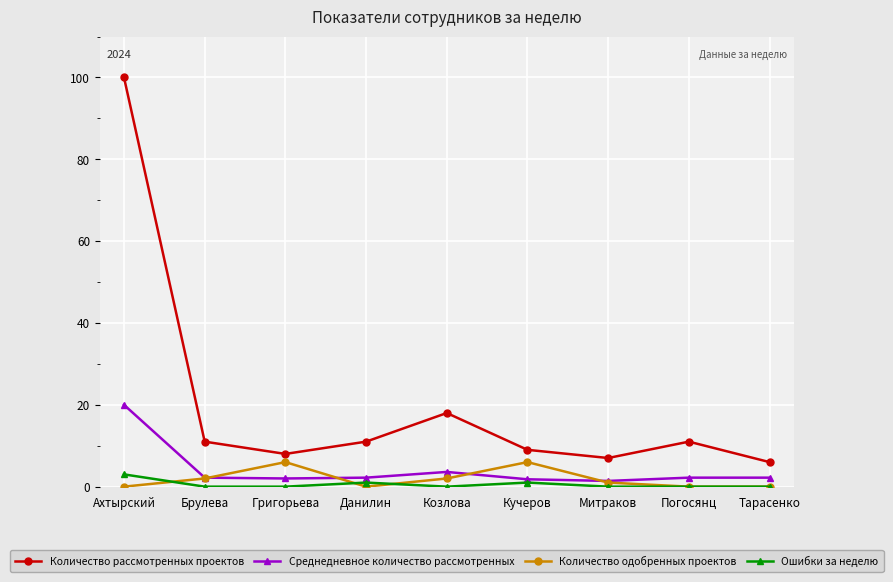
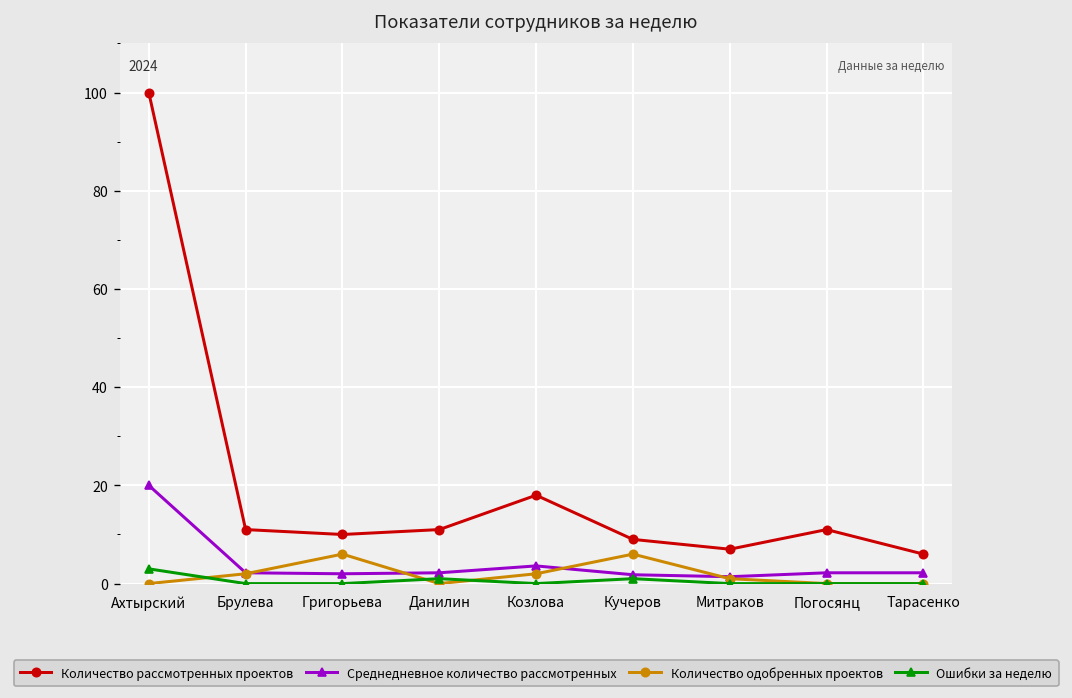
  {
    "Количество рассмотренных проектов": {
      "Брулева": 11,
-     "Григорьева": 8,
+     "Григорьева": 10,
      "Данилин": 11,
      "Козлова": 18,
      "Кучеров": 9,
      "Митраков": 7,
      "Погосянц": 11,
      "Тарасенко": 6
    },
    "Среднедневное количество рассмотренных": {
      "Ахтырский": 20,
      "Григорьева": 2,
      "Данилин": 2,
      "Козлова": 4,
      "Кучеров": 2,
      "Погосянц": 2,
      "Тарасенко": 2
    },
    "Количество одобренных проектов": {
      "Ахтырский": 0,
      "Григорьева": 6,
      "Данилин": 0,
      "Козлова": 2,
      "Кучеров": 6
    },
    "Ошибки за неделю": {
      "Ахтырский": 3,
      "Брулева": 0,
      "Григорьева": 0,
      "Данилин": 1,
      "Козлова": 0,
      "Кучеров": 1,
      "Митраков": 0
    }
  }
